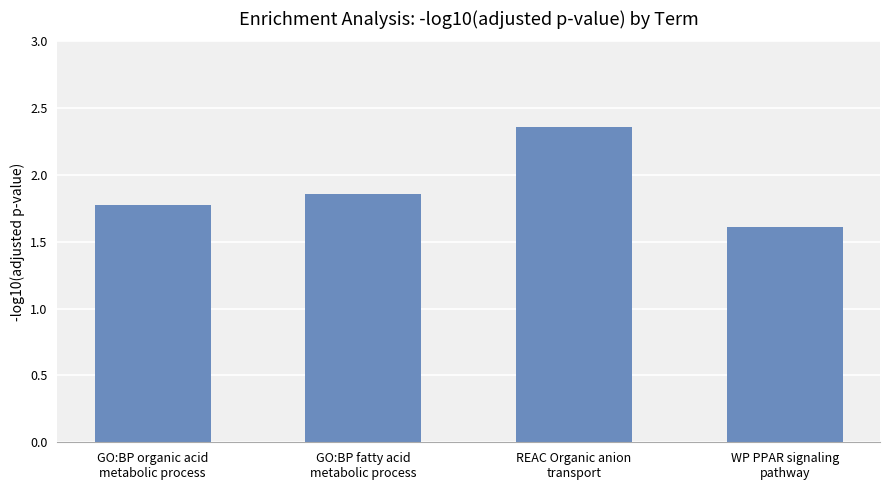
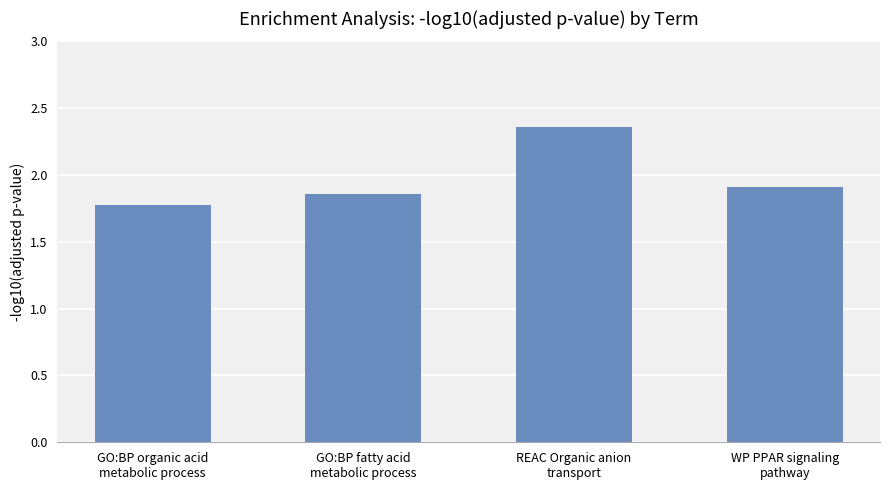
  {
    "GO:BP organic acid metabolic process": 1.78,
    "GO:BP fatty acid metabolic process": 1.86,
    "REAC Organic anion transport": 2.36,
-   "WP PPAR signaling pathway": 1.61
+   "WP PPAR signaling pathway": 1.91
  }
